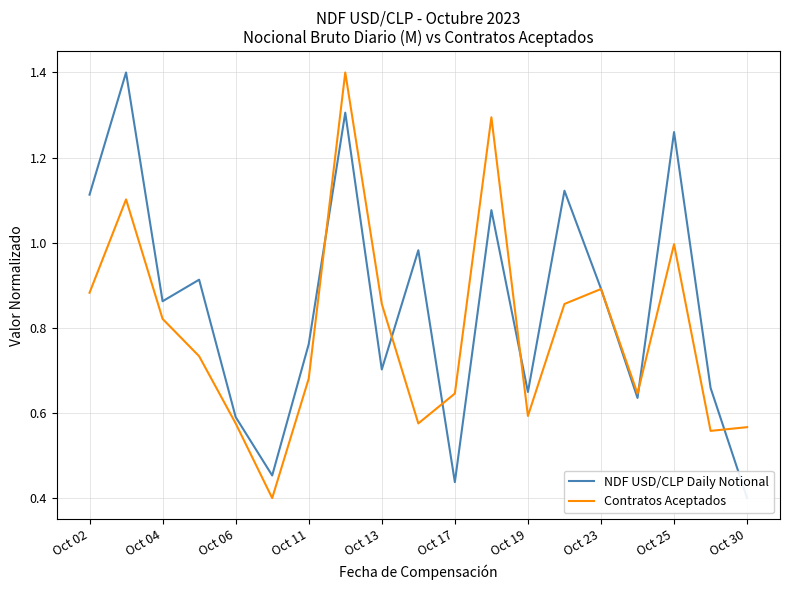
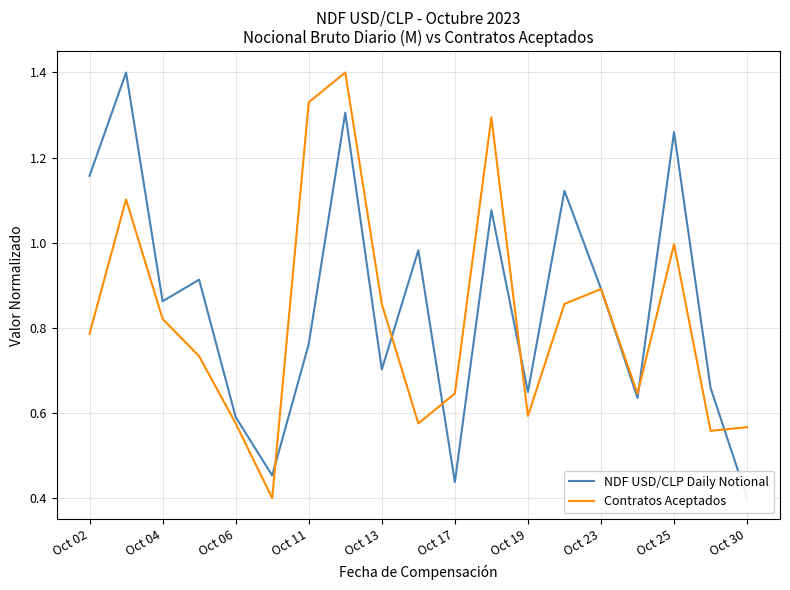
  {
    "NDF USD/CLP Daily Notional": {
-     "Oct 02": 1.11,
+     "Oct 02": 1.16,
      "Oct 04": 0.86,
      "Oct 06": 0.59,
      "Oct 11": 0.76,
      "Oct 13": 0.70,
      "Oct 17": 0.44,
      "Oct 19": 0.65,
      "Oct 25": 1.26
    },
    "Contratos Aceptados": {
-     "Oct 02": 0.88,
+     "Oct 02": 0.79,
      "Oct 04": 0.82,
      "Oct 06": 0.58,
-     "Oct 11": 0.68,
+     "Oct 11": 1.33,
      "Oct 13": 0.86,
      "Oct 17": 0.65,
      "Oct 19": 0.59,
      "Oct 25": 1.00,
      "Oct 30": 0.57
    }
  }
